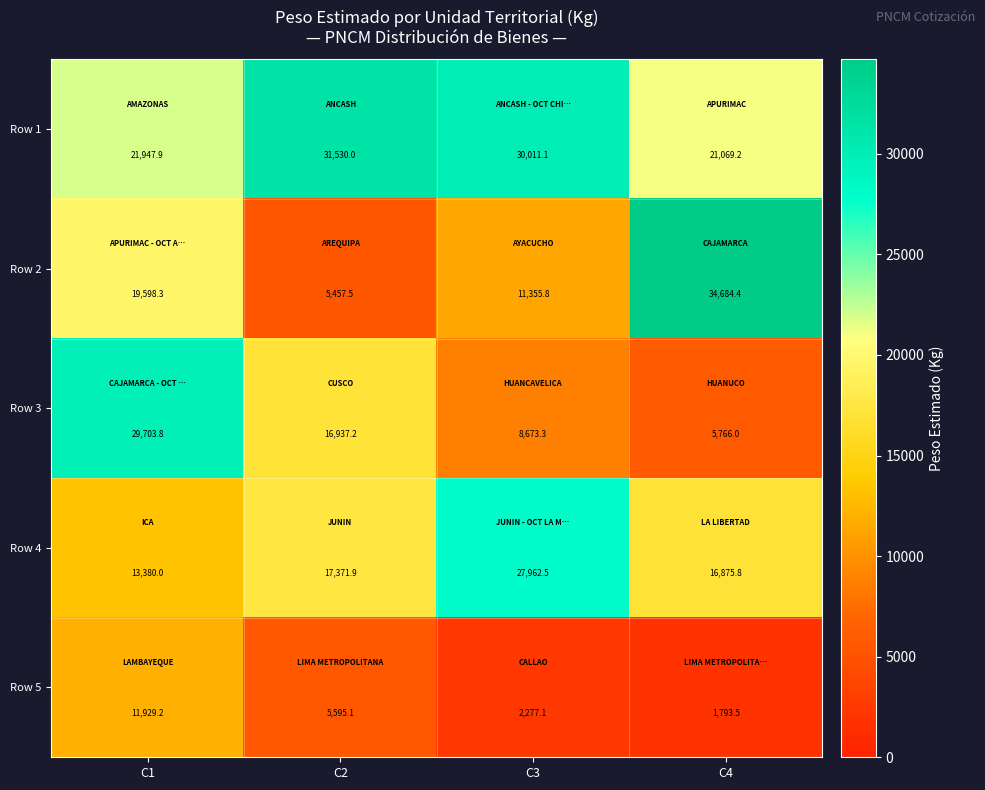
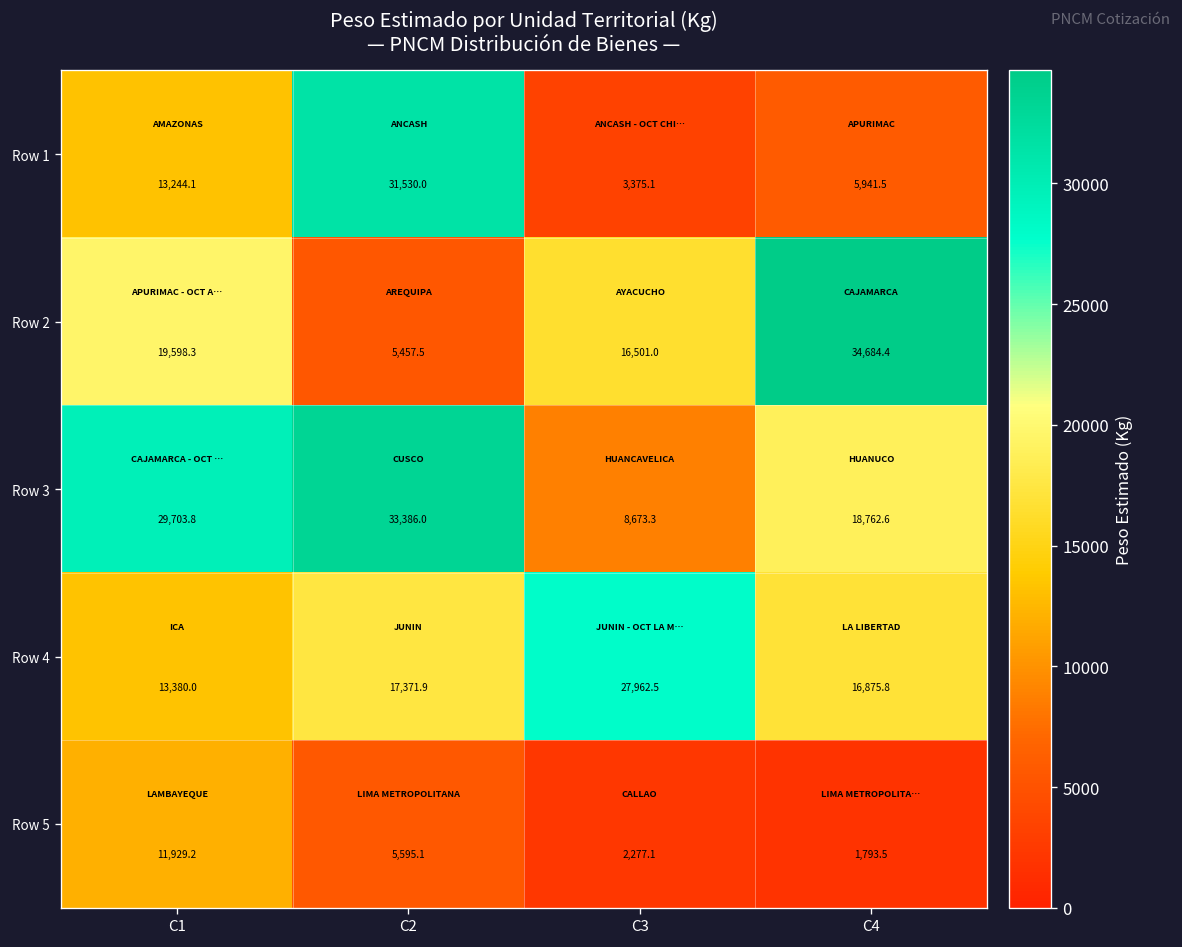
  {
    "Row 1": {
-     "C1": "21,947.9",
-     "C3": "30,011.1",
-     "C4": "21,069.2"
+     "C1": "13,244.1",
+     "C3": "3,375.1",
+     "C4": "5,941.5"
    },
    "Row 2": {
-     "C3": "11,355.8"
+     "C3": "16,501.0"
    },
    "Row 3": {
-     "C2": "16,937.2",
-     "C4": "5,766.0"
+     "C2": "33,386.0",
+     "C4": "18,762.6"
    }
  }
